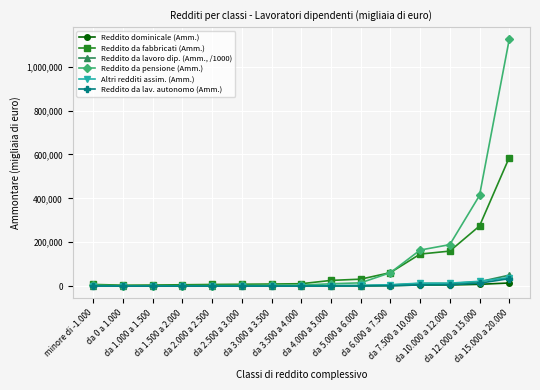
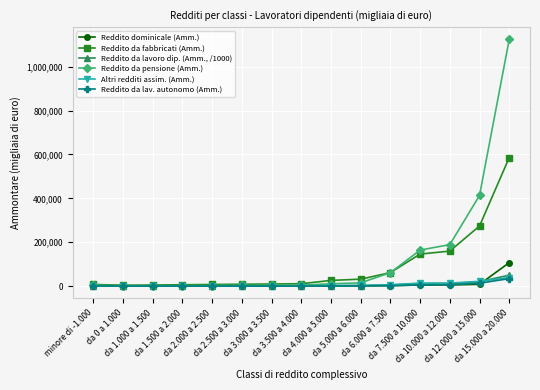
  {
    "Reddito dominicale (Amm.)": {
-     "da 15.000 a 20.000": "10,000"
+     "da 15.000 a 20.000": "110,000"
    }
  }
